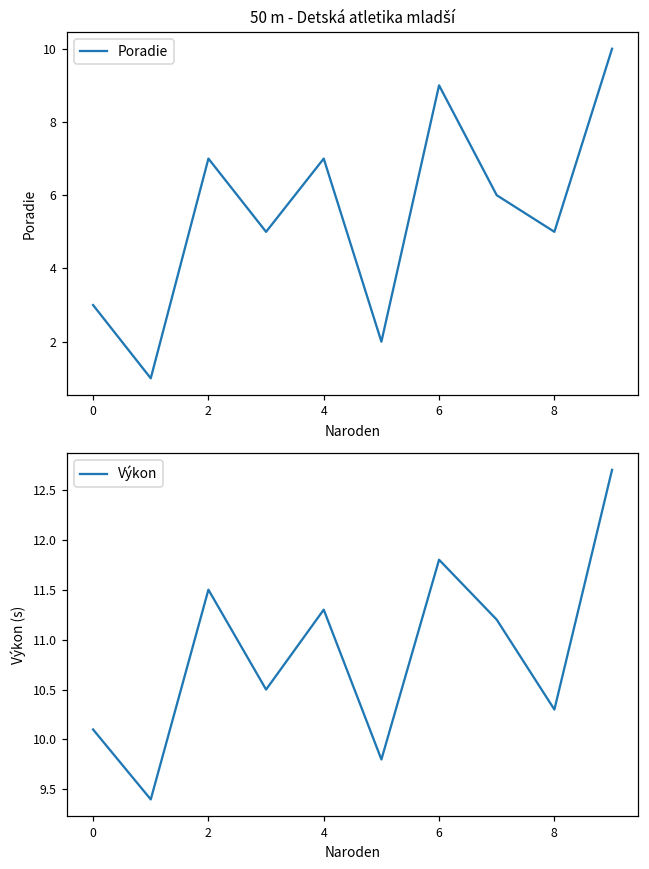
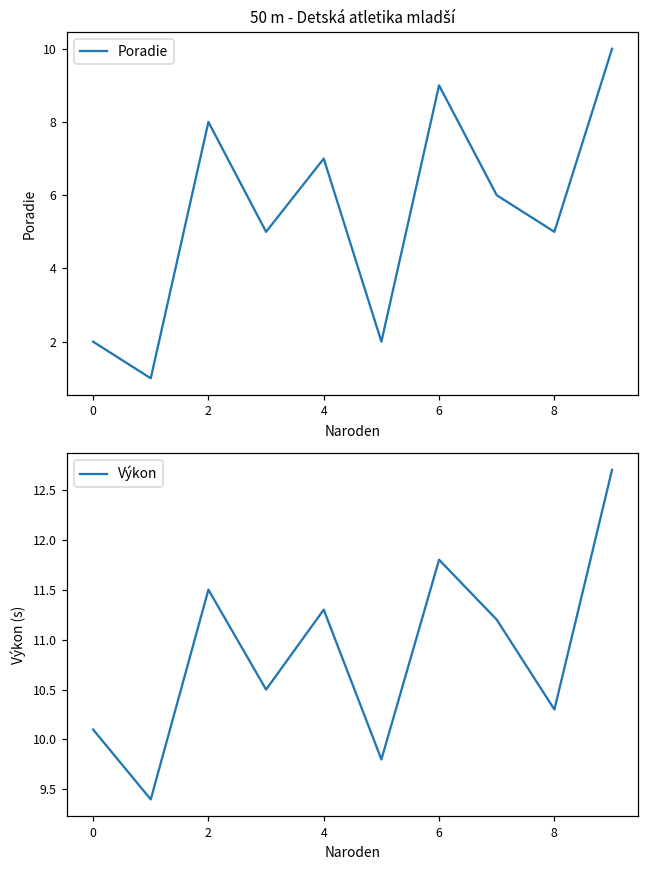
  {
    "50 m - Detská atletika mladší": {
-     "0": 3,
-     "2": 7,
+     "0": 2,
+     "2": 8,
      "4": 7,
      "6": 9,
      "8": 5
    }
  }
